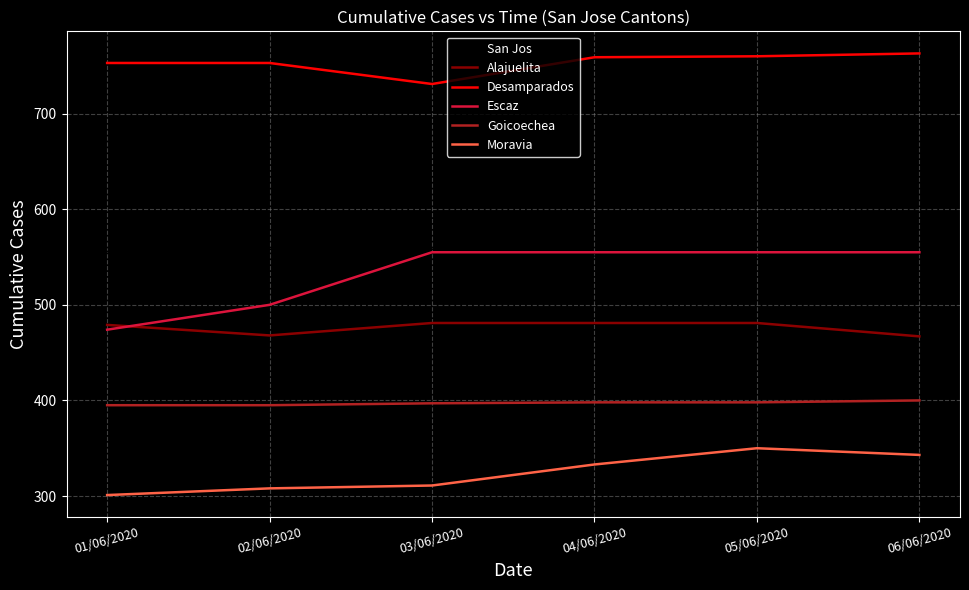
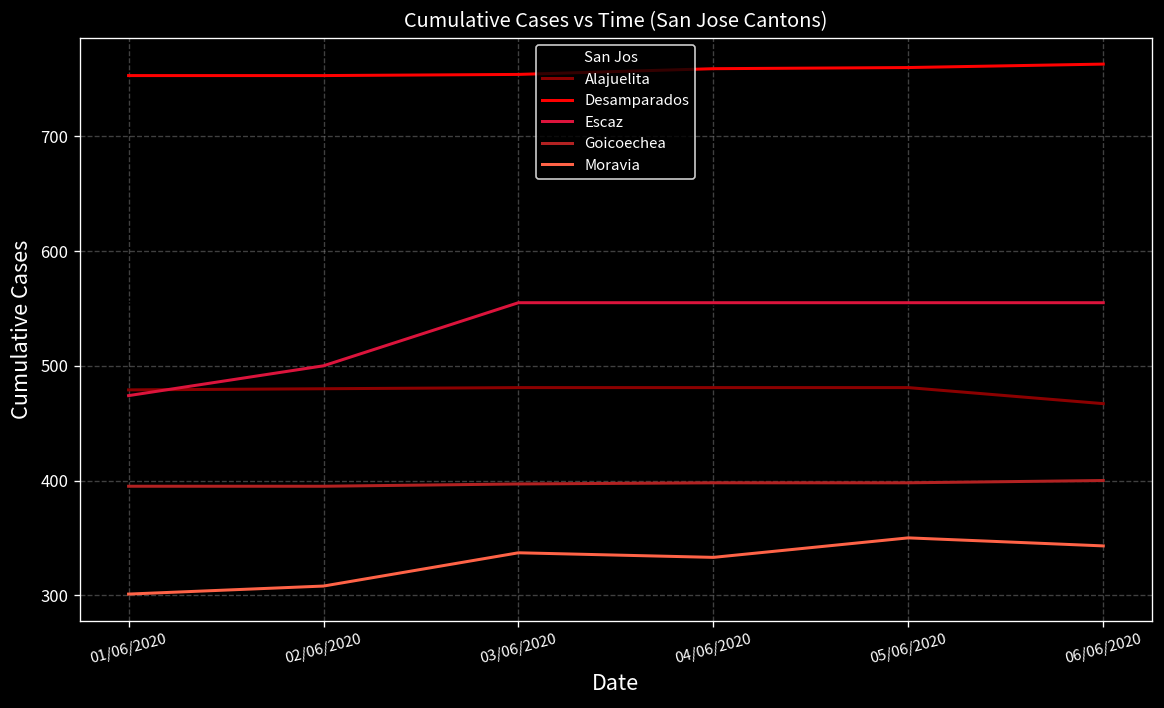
  {
    "San Jos": {
      "01/06/2020": 560,
      "02/06/2020": 560,
      "03/06/2020": 560,
      "04/06/2020": 550,
      "05/06/2020": 550
    },
    "Alajuelita": {
      "01/06/2020": 480,
-     "02/06/2020": 470,
+     "02/06/2020": 480,
      "03/06/2020": 480,
      "04/06/2020": 480,
      "05/06/2020": 480,
      "06/06/2020": 470
    },
    "Desamparados": {
      "01/06/2020": 750,
      "02/06/2020": 750,
-     "03/06/2020": 730,
+     "03/06/2020": 750,
      "04/06/2020": 760,
      "05/06/2020": 760,
      "06/06/2020": 760
    },
    "Moravia": {
      "01/06/2020": 300,
      "02/06/2020": 310,
-     "03/06/2020": 310,
+     "03/06/2020": 340,
      "04/06/2020": 330,
      "05/06/2020": 350,
      "06/06/2020": 340
    }
  }
